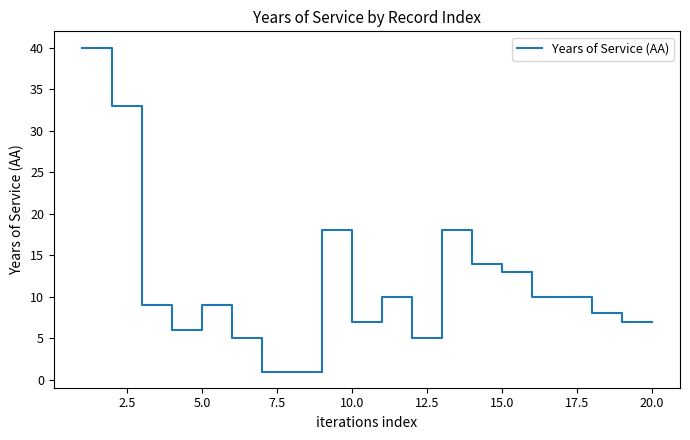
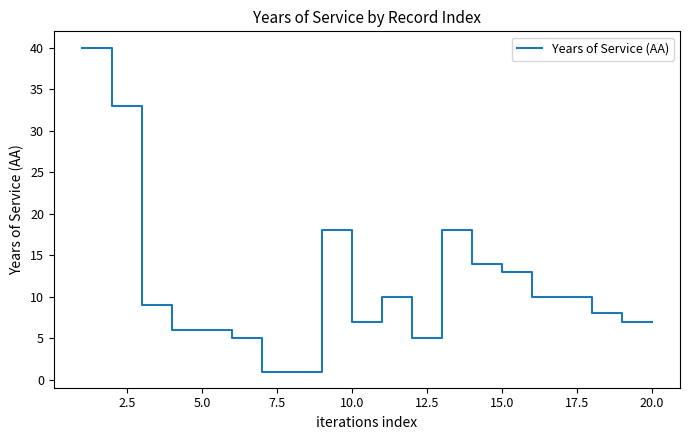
  {
-   "5.0": 9,
+   "5.0": 6,
    "10.0": 7,
    "15.0": 13,
    "20.0": 7
  }
